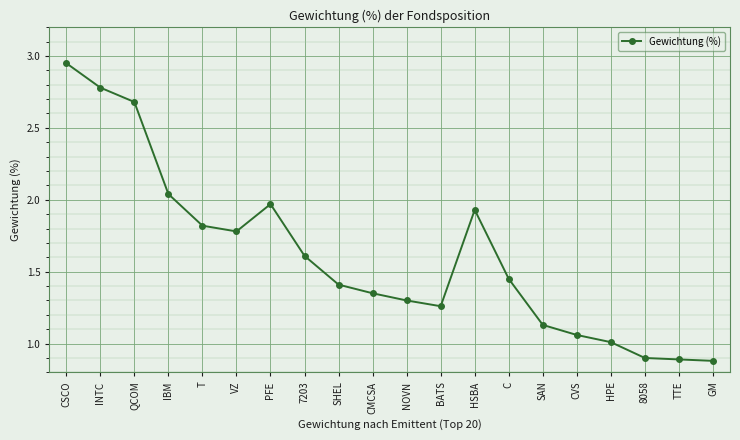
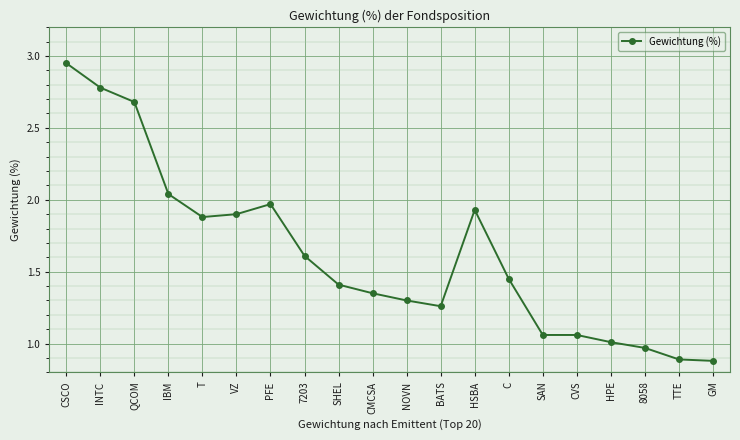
  {
    "CSCO": 2.95,
    "INTC": 2.78,
    "QCOM": 2.68,
    "IBM": 2.04,
-   "T": 1.82,
-   "VZ": 1.78,
+   "T": 1.88,
+   "VZ": 1.90,
    "PFE": 1.97,
    "7203": 1.61,
    "SHEL": 1.41,
    "CMCSA": 1.35,
    "NOVN": 1.30,
    "BATS": 1.26,
    "HSBA": 1.93,
    "C": 1.45,
-   "SAN": 1.13,
+   "SAN": 1.06,
    "CVS": 1.06,
    "HPE": 1.01,
-   "8058": 0.90,
+   "8058": 0.97,
    "TTE": 0.89,
    "GM": 0.88
  }
